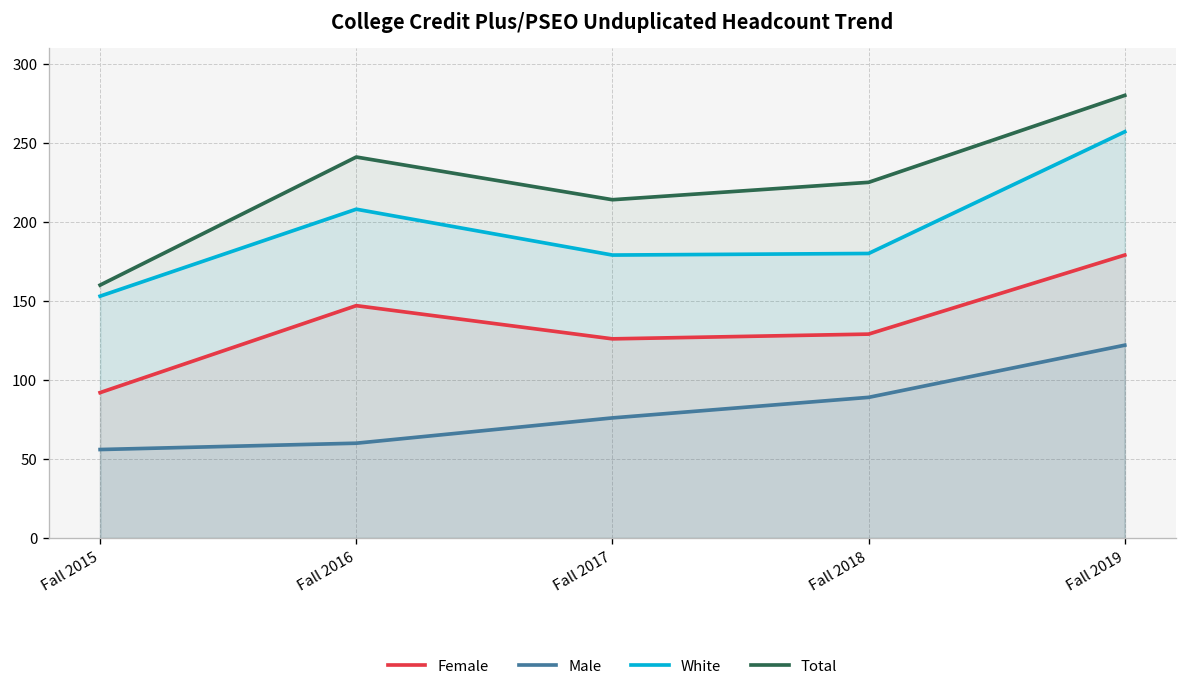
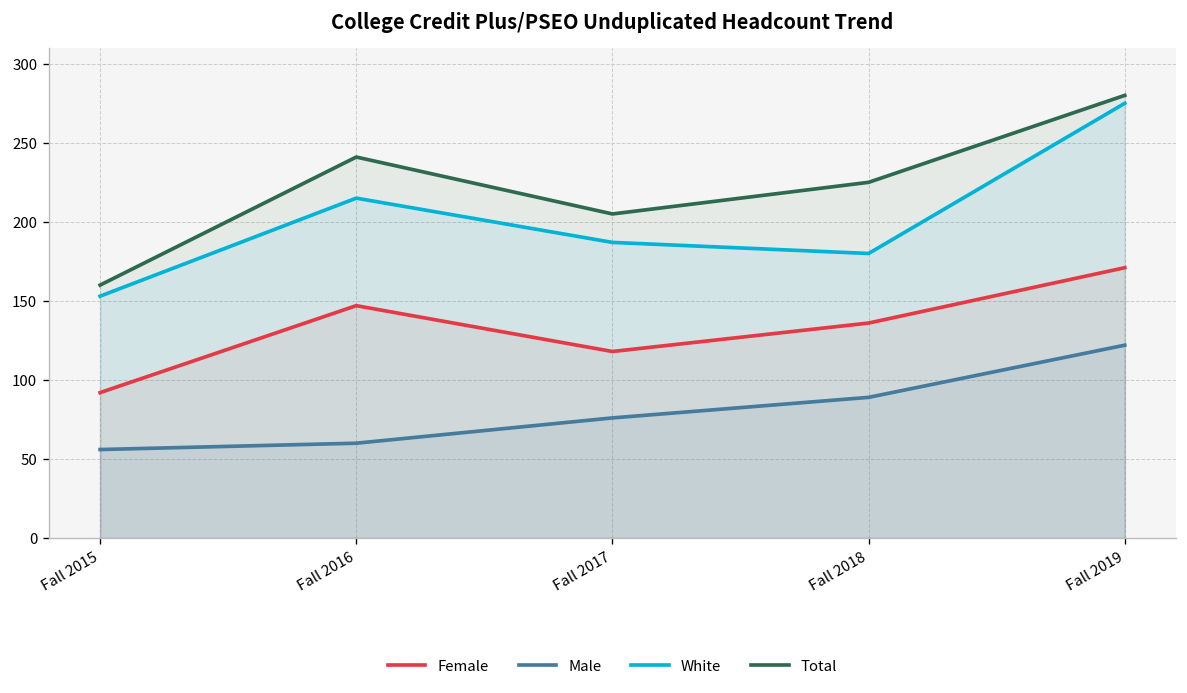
  {
    "Female": {
      "Fall 2015": 92,
      "Fall 2016": 147,
-     "Fall 2017": 126,
-     "Fall 2018": 129,
-     "Fall 2019": 179
+     "Fall 2017": 118,
+     "Fall 2018": 136,
+     "Fall 2019": 171
    },
    "Male": {
      "Fall 2015": 56,
      "Fall 2016": 60,
      "Fall 2017": 76,
      "Fall 2018": 89,
      "Fall 2019": 122
    },
    "White": {
      "Fall 2015": 153,
-     "Fall 2016": 208,
-     "Fall 2017": 179,
+     "Fall 2016": 215,
+     "Fall 2017": 187,
      "Fall 2018": 180,
-     "Fall 2019": 257
+     "Fall 2019": 275
    },
    "Total": {
      "Fall 2015": 160,
      "Fall 2016": 241,
-     "Fall 2017": 214,
+     "Fall 2017": 205,
      "Fall 2018": 225,
      "Fall 2019": 280
    }
  }
